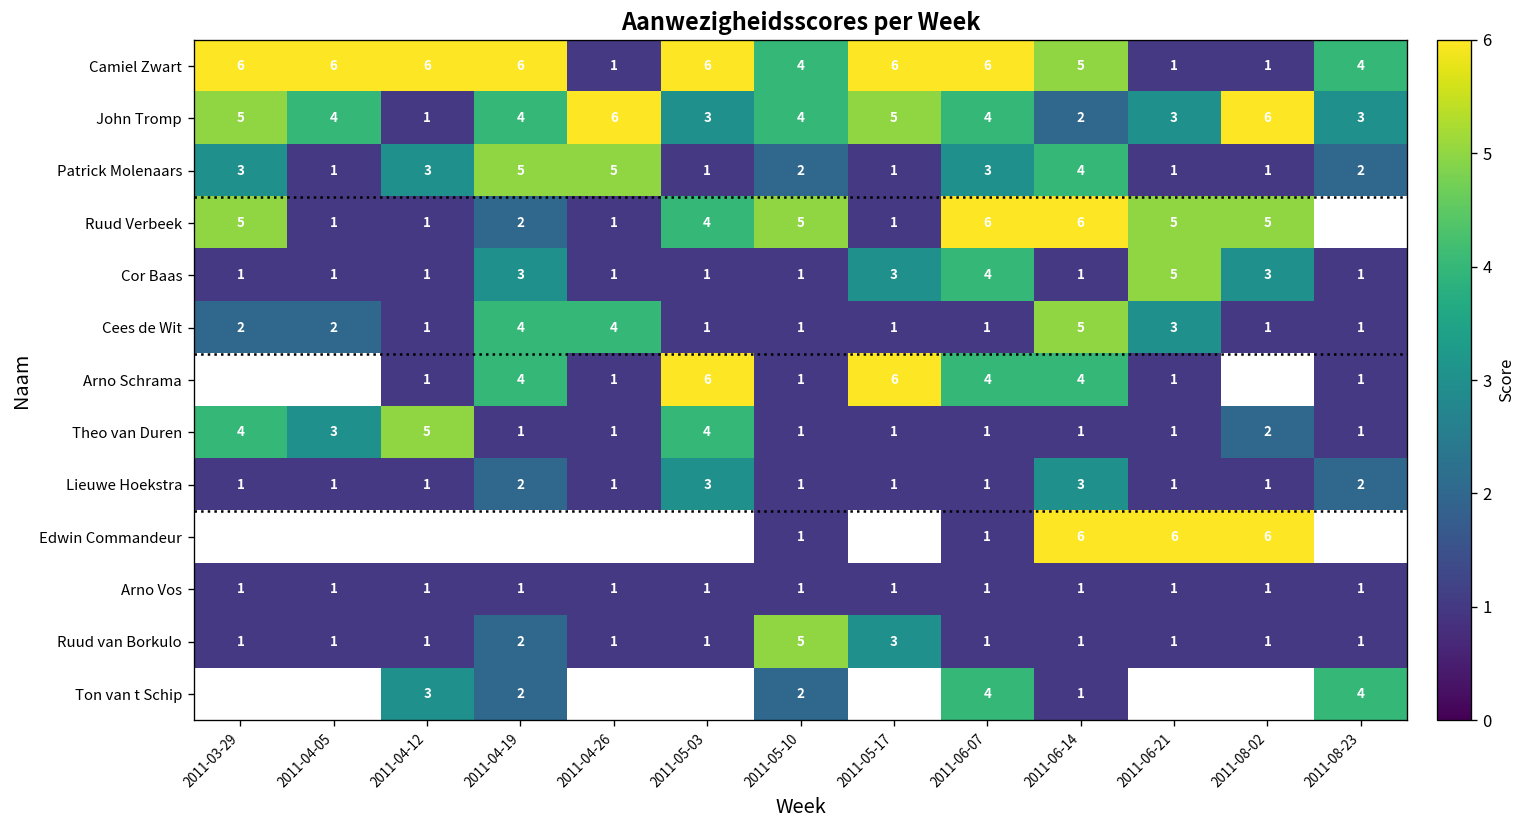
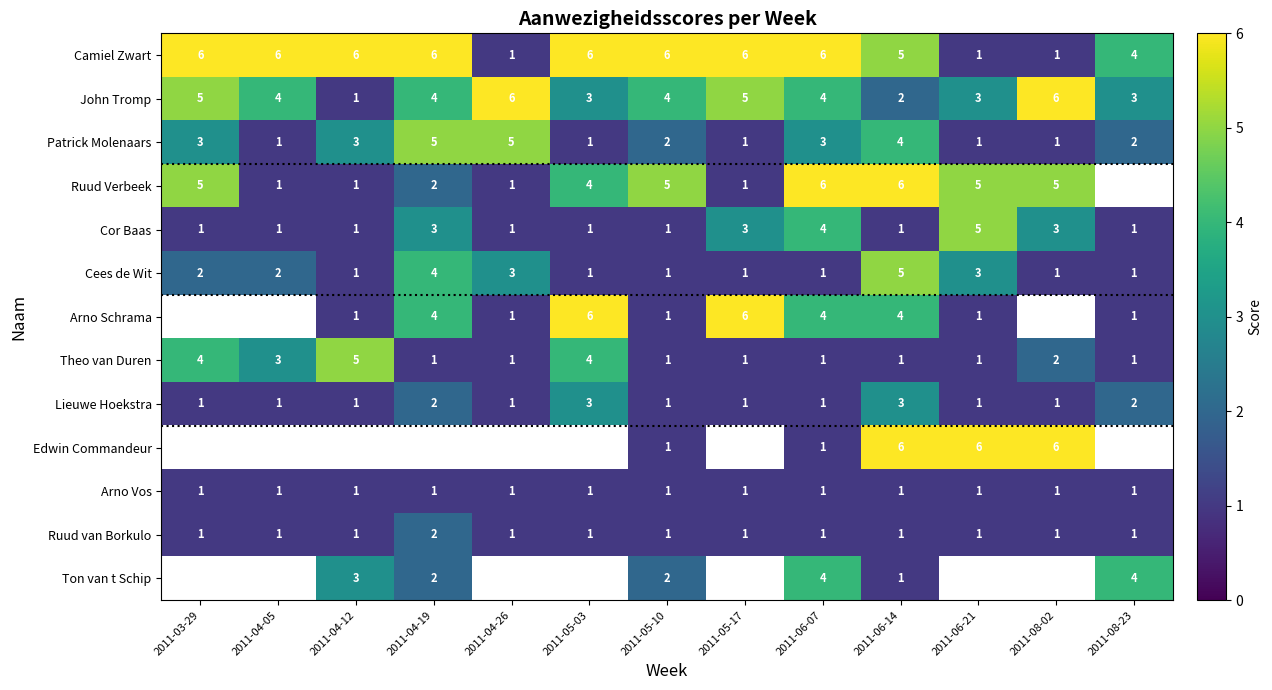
  {
    "Camiel Zwart": {
      "2011-03-29": 6,
      "2011-04-05": 6,
      "2011-04-12": 6,
      "2011-04-19": 6,
      "2011-04-26": 1,
      "2011-05-03": 6,
-     "2011-05-10": 4,
+     "2011-05-10": 6,
      "2011-05-17": 6,
      "2011-06-07": 6,
      "2011-06-14": 5,
      "2011-06-21": 1,
      "2011-08-02": 1,
      "2011-08-23": 4
    },
    "John Tromp": {
      "2011-03-29": 5,
      "2011-04-05": 4,
      "2011-04-12": 1,
      "2011-04-19": 4,
      "2011-04-26": 6,
      "2011-05-03": 3,
      "2011-05-10": 4,
      "2011-05-17": 5,
      "2011-06-07": 4,
      "2011-06-14": 2,
      "2011-06-21": 3,
      "2011-08-02": 6,
      "2011-08-23": 3
    },
    "Patrick Molenaars": {
      "2011-03-29": 3,
      "2011-04-05": 1,
      "2011-04-12": 3,
      "2011-04-19": 5,
      "2011-04-26": 5,
      "2011-05-03": 1,
      "2011-05-10": 2,
      "2011-05-17": 1,
      "2011-06-07": 3,
      "2011-06-14": 4,
      "2011-06-21": 1,
      "2011-08-02": 1,
      "2011-08-23": 2
    },
    "Ruud Verbeek": {
      "2011-03-29": 5,
      "2011-04-05": 1,
      "2011-04-12": 1,
      "2011-04-19": 2,
      "2011-04-26": 1,
      "2011-05-03": 4,
      "2011-05-10": 5,
      "2011-05-17": 1,
      "2011-06-07": 6,
      "2011-06-14": 6,
      "2011-06-21": 5,
      "2011-08-02": 5
    },
    "Cor Baas": {
      "2011-03-29": 1,
      "2011-04-05": 1,
      "2011-04-12": 1,
      "2011-04-19": 3,
      "2011-04-26": 1,
      "2011-05-03": 1,
      "2011-05-10": 1,
      "2011-05-17": 3,
      "2011-06-07": 4,
      "2011-06-14": 1,
      "2011-06-21": 5,
      "2011-08-02": 3,
      "2011-08-23": 1
    },
    "Cees de Wit": {
      "2011-03-29": 2,
      "2011-04-05": 2,
      "2011-04-12": 1,
      "2011-04-19": 4,
-     "2011-04-26": 4,
+     "2011-04-26": 3,
      "2011-05-03": 1,
      "2011-05-10": 1,
      "2011-05-17": 1,
      "2011-06-07": 1,
      "2011-06-14": 5,
      "2011-06-21": 3,
      "2011-08-02": 1,
      "2011-08-23": 1
    },
    "Arno Schrama": {
      "2011-04-12": 1,
      "2011-04-19": 4,
      "2011-04-26": 1,
      "2011-05-03": 6,
      "2011-05-10": 1,
      "2011-05-17": 6,
      "2011-06-07": 4,
      "2011-06-14": 4,
      "2011-06-21": 1,
      "2011-08-23": 1
    },
    "Theo van Duren": {
      "2011-03-29": 4,
      "2011-04-05": 3,
      "2011-04-12": 5,
      "2011-04-19": 1,
      "2011-04-26": 1,
      "2011-05-03": 4,
      "2011-05-10": 1,
      "2011-05-17": 1,
      "2011-06-07": 1,
      "2011-06-14": 1,
      "2011-06-21": 1,
      "2011-08-02": 2,
      "2011-08-23": 1
    },
    "Lieuwe Hoekstra": {
      "2011-03-29": 1,
      "2011-04-05": 1,
      "2011-04-12": 1,
      "2011-04-19": 2,
      "2011-04-26": 1,
      "2011-05-03": 3,
      "2011-05-10": 1,
      "2011-05-17": 1,
      "2011-06-07": 1,
      "2011-06-14": 3,
      "2011-06-21": 1,
      "2011-08-02": 1,
      "2011-08-23": 2
    },
    "Edwin Commandeur": {
      "2011-05-10": 1,
      "2011-06-07": 1,
      "2011-06-14": 6,
      "2011-06-21": 6,
      "2011-08-02": 6
    },
    "Arno Vos": {
      "2011-03-29": 1,
      "2011-04-05": 1,
      "2011-04-12": 1,
      "2011-04-19": 1,
      "2011-04-26": 1,
      "2011-05-03": 1,
      "2011-05-10": 1,
      "2011-05-17": 1,
      "2011-06-07": 1,
      "2011-06-14": 1,
      "2011-06-21": 1,
      "2011-08-02": 1,
      "2011-08-23": 1
    },
    "Ruud van Borkulo": {
      "2011-03-29": 1,
      "2011-04-05": 1,
      "2011-04-12": 1,
      "2011-04-19": 2,
      "2011-04-26": 1,
      "2011-05-03": 1,
-     "2011-05-10": 5,
-     "2011-05-17": 3,
+     "2011-05-10": 1,
+     "2011-05-17": 1,
      "2011-06-07": 1,
      "2011-06-14": 1,
      "2011-06-21": 1,
      "2011-08-02": 1,
      "2011-08-23": 1
    },
    "Ton van t Schip": {
      "2011-04-12": 3,
      "2011-04-19": 2,
      "2011-05-10": 2,
      "2011-06-07": 4,
      "2011-06-14": 1,
      "2011-08-23": 4
    }
  }
